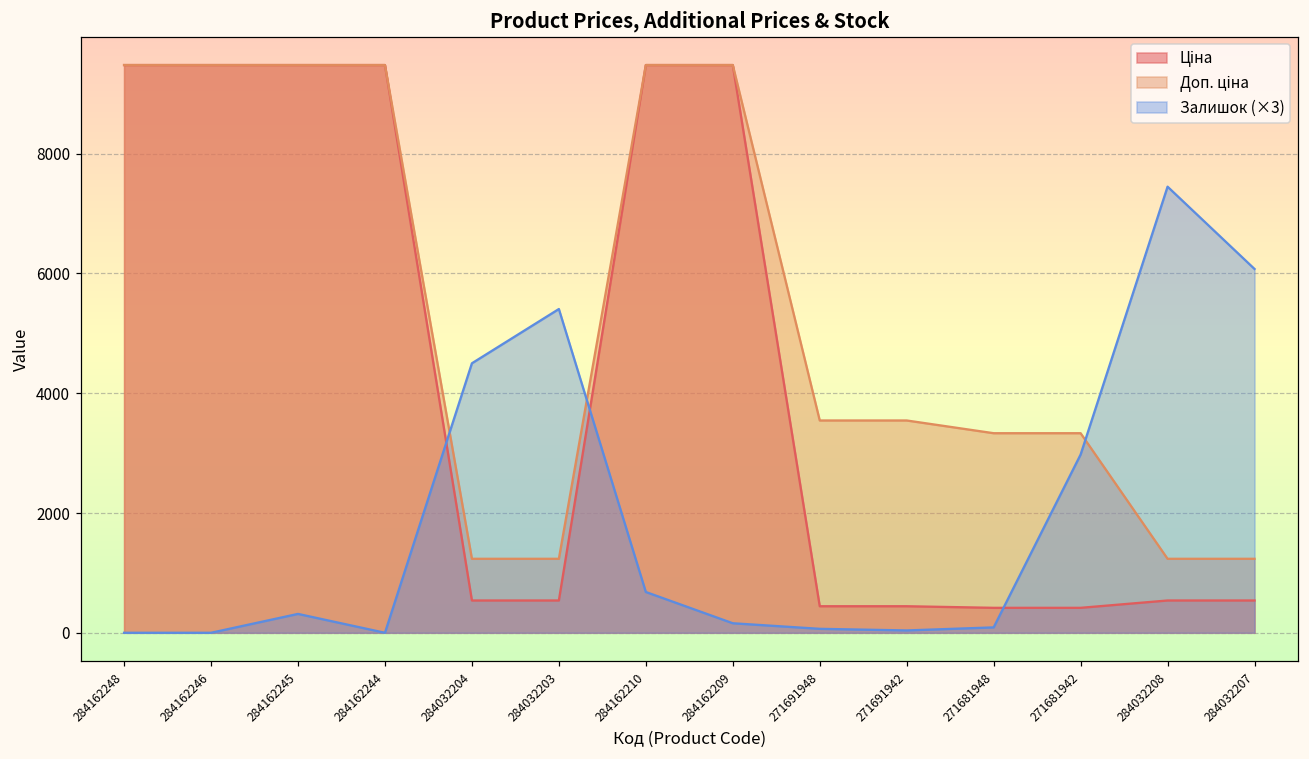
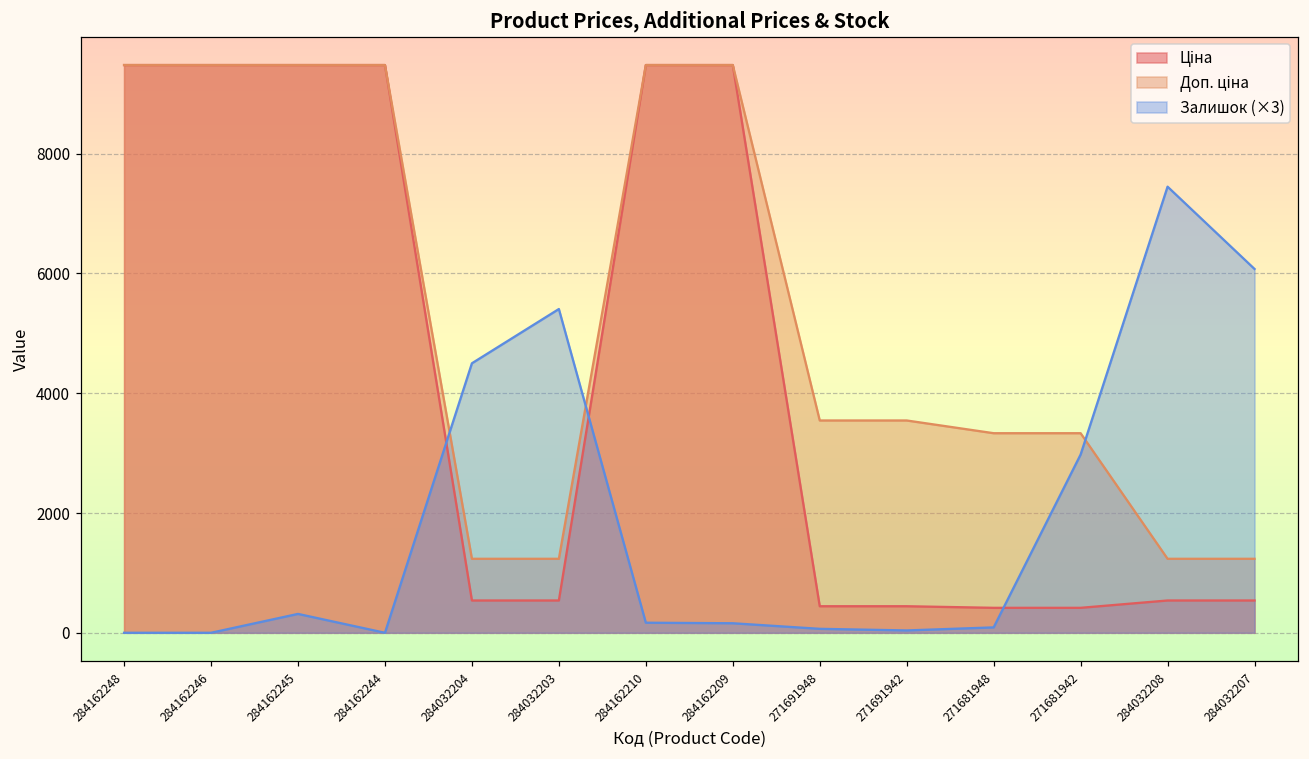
  {
    "Залишок (×3)": {
      "284162248": 0,
      "284162246": 0,
      "284162245": 300,
      "284162244": 0,
      "284032204": 4500,
      "284032203": 5400,
-     "284162210": 700,
+     "284162210": 200,
      "284162209": 200,
      "271691948": 100,
      "271691942": 0,
      "271681948": 100,
      "271681942": 3000,
      "284032208": 7400,
      "284032207": 6100
    }
  }
